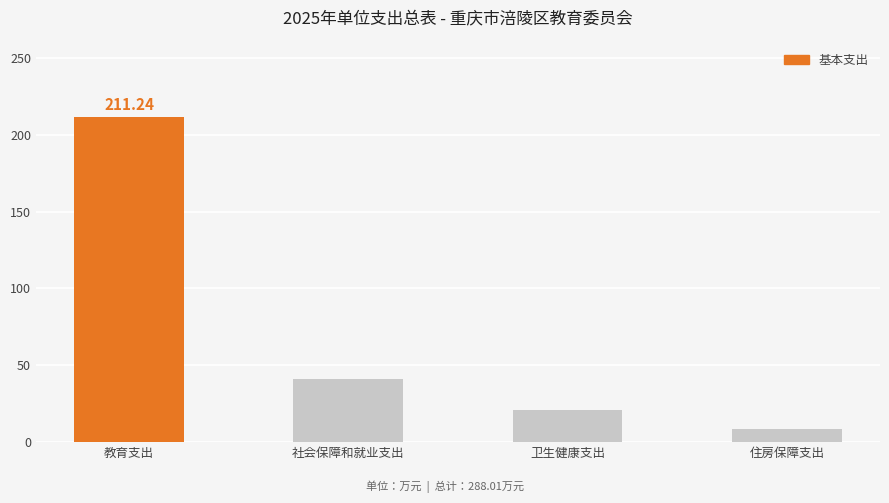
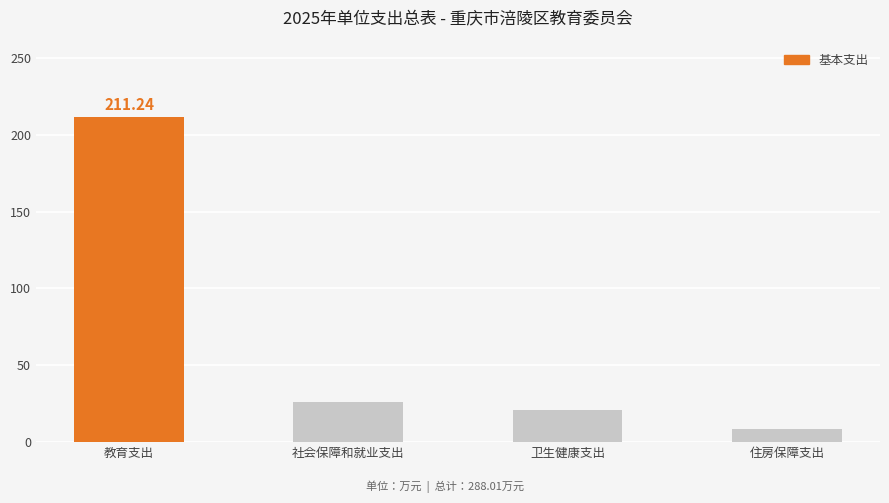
  {
-   "社会保障和就业支出": 41,
+   "社会保障和就业支出": 26,
    "卫生健康支出": 21,
    "住房保障支出": 8
  }
